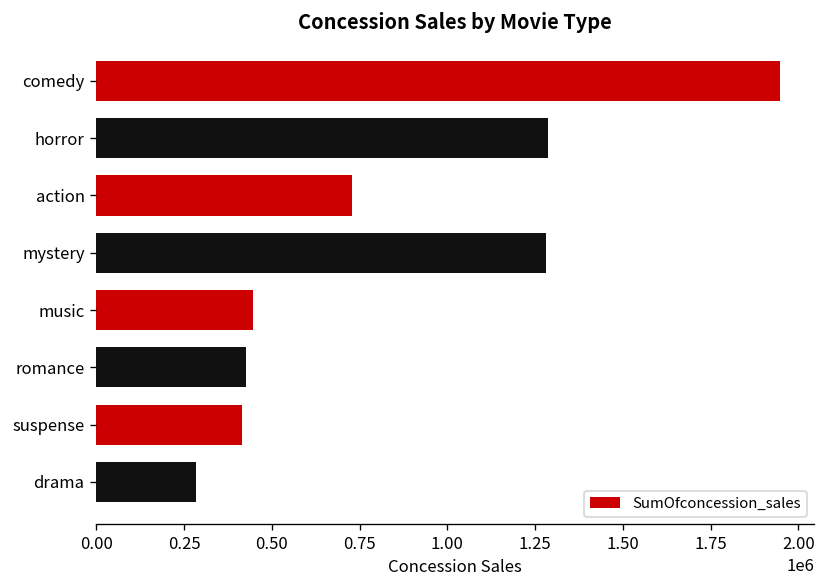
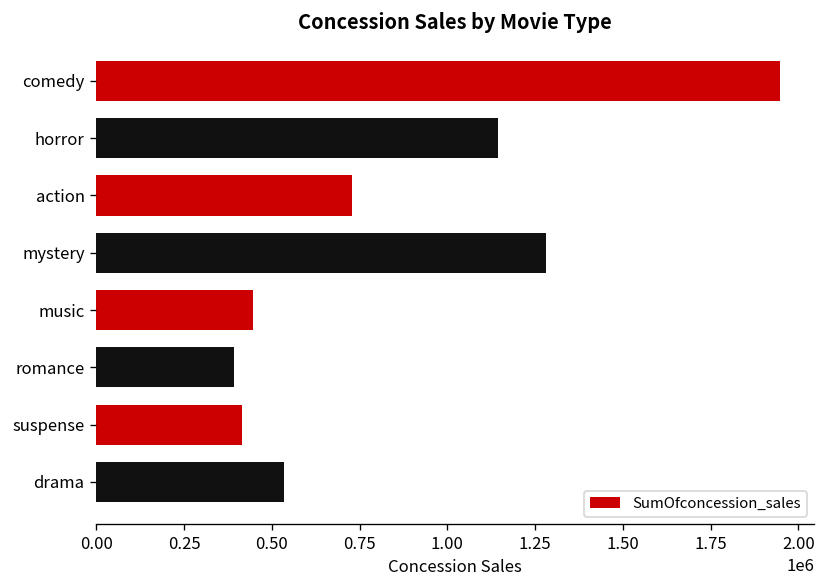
  {
    "comedy": 1950000,
-   "horror": 1290000,
+   "horror": 1150000,
    "action": 730000,
    "mystery": 1280000,
    "music": 450000,
-   "romance": 430000,
+   "romance": 390000,
    "suspense": 410000,
-   "drama": 280000
+   "drama": 540000
  }
